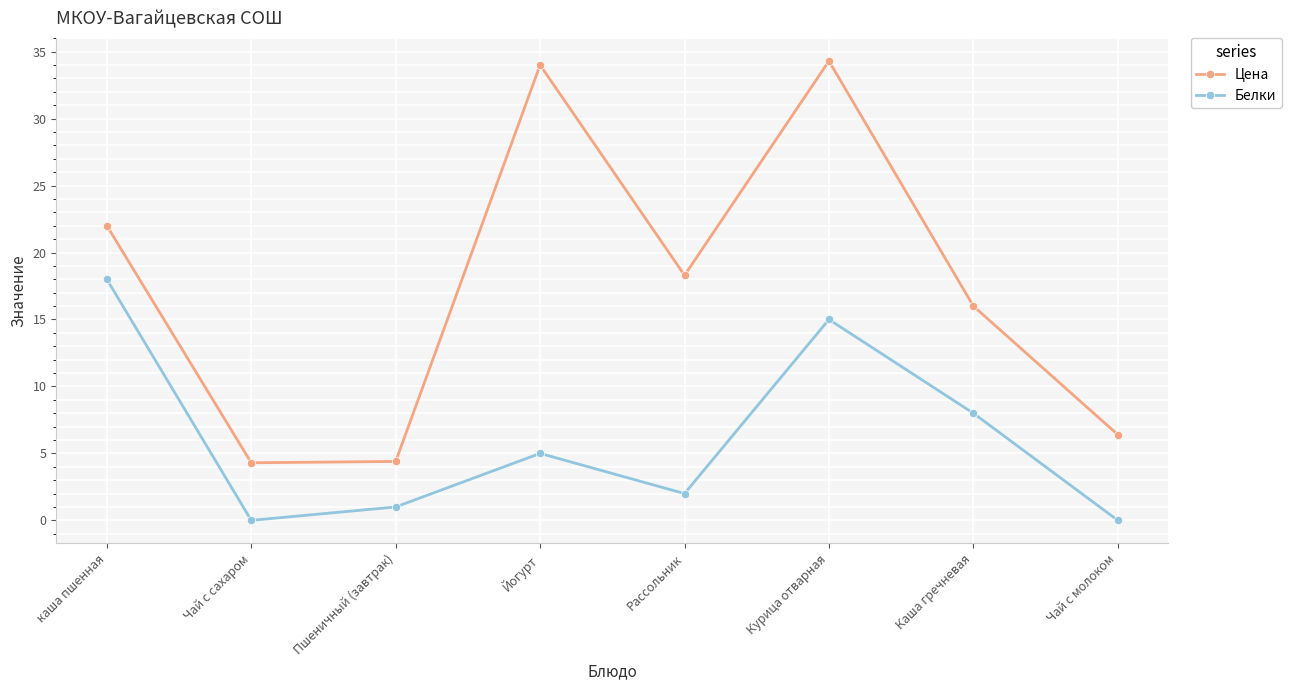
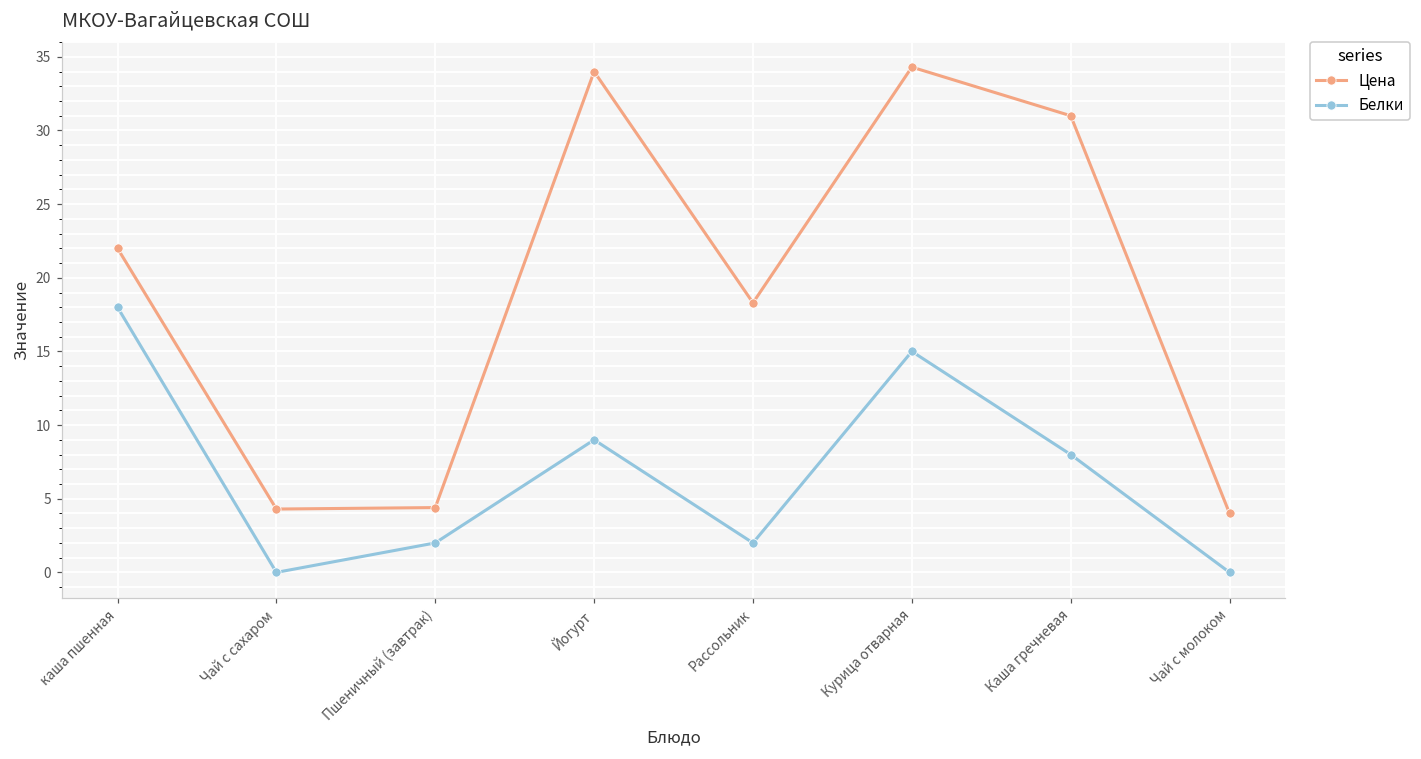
  {
    "Цена": {
      "каша пшенная": 22.0,
      "Чай с сахаром": 4.3,
      "Пшеничный (завтрак)": 4.4,
      "Йогурт": 34.0,
      "Рассольник": 18.3,
      "Курица отварная": 34.3,
-     "Каша гречневая": 16,
-     "Чай с молоком": 6.4
+     "Каша гречневая": 31,
+     "Чай с молоком": 4.0
    },
    "Белки": {
      "каша пшенная": 18,
      "Чай с сахаром": 0,
-     "Пшеничный (завтрак)": 1,
-     "Йогурт": 5,
+     "Пшеничный (завтрак)": 2,
+     "Йогурт": 9,
      "Рассольник": 2,
      "Курица отварная": 15,
      "Каша гречневая": 8,
      "Чай с молоком": 0
    }
  }
